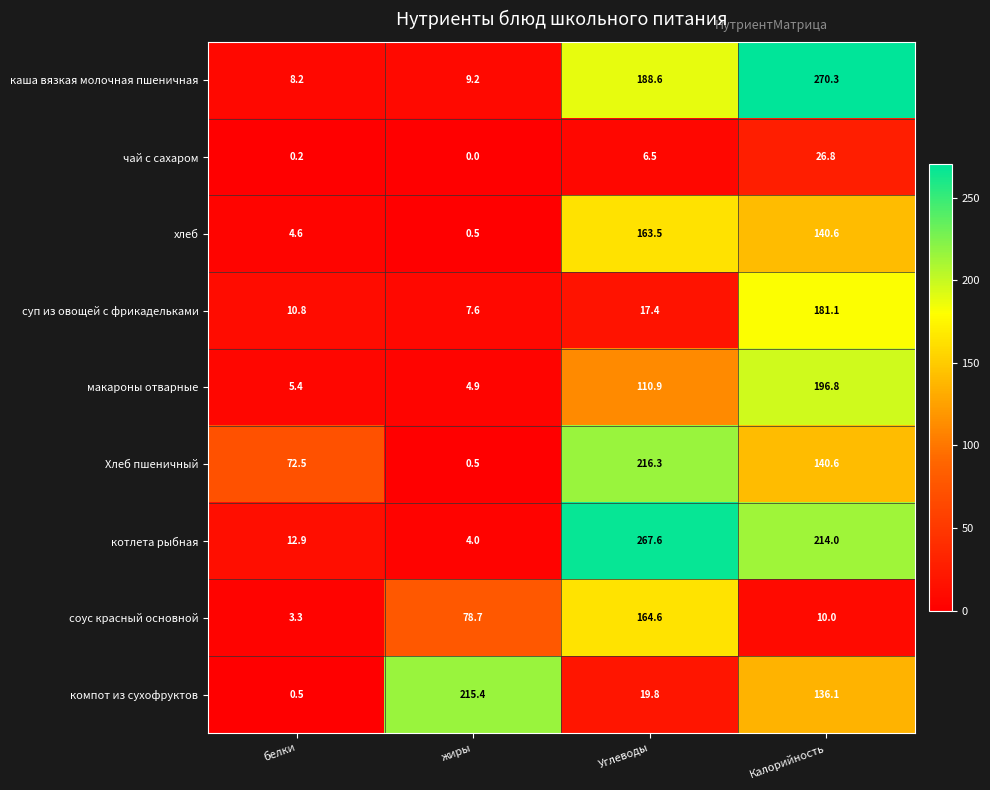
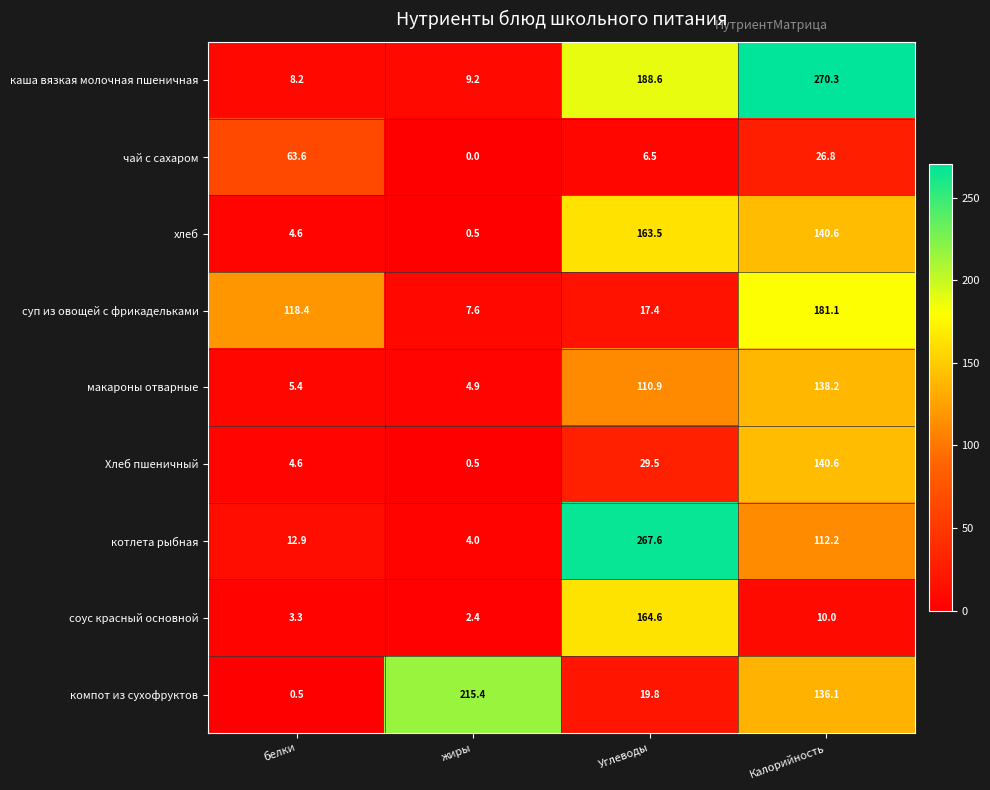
  {
    "каша вязкая молочная пшеничная": {
      "белки": 8.2,
      "жиры": 9.2,
      "Углеводы": 188.6,
      "Калорийность": 270.3
    },
    "чай с сахаром": {
-     "белки": 0.2,
+     "белки": 63.6,
      "жиры": 0.0,
      "Углеводы": 6.5,
      "Калорийность": 26.8
    },
    "хлеб": {
      "белки": 4.6,
      "жиры": 0.5,
      "Углеводы": 163.5,
      "Калорийность": 140.6
    },
    "суп из овощей с фрикадельками": {
-     "белки": 10.8,
+     "белки": 118.4,
      "жиры": 7.6,
      "Углеводы": 17.4,
      "Калорийность": 181.1
    },
    "макароны отварные": {
      "белки": 5.4,
      "жиры": 4.9,
      "Углеводы": 110.9,
-     "Калорийность": 196.8
+     "Калорийность": 138.2
    },
    "Хлеб пшеничный": {
-     "белки": 72.5,
+     "белки": 4.6,
      "жиры": 0.5,
-     "Углеводы": 216.3,
+     "Углеводы": 29.5,
      "Калорийность": 140.6
    },
    "котлета рыбная": {
      "белки": 12.9,
      "жиры": 4.0,
      "Углеводы": 267.6,
-     "Калорийность": 214.0
+     "Калорийность": 112.2
    },
    "соус красный основной": {
      "белки": 3.3,
-     "жиры": 78.7,
+     "жиры": 2.4,
      "Углеводы": 164.6,
      "Калорийность": 10.0
    },
    "компот из сухофруктов": {
      "белки": 0.5,
      "жиры": 215.4,
      "Углеводы": 19.8,
      "Калорийность": 136.1
    }
  }
